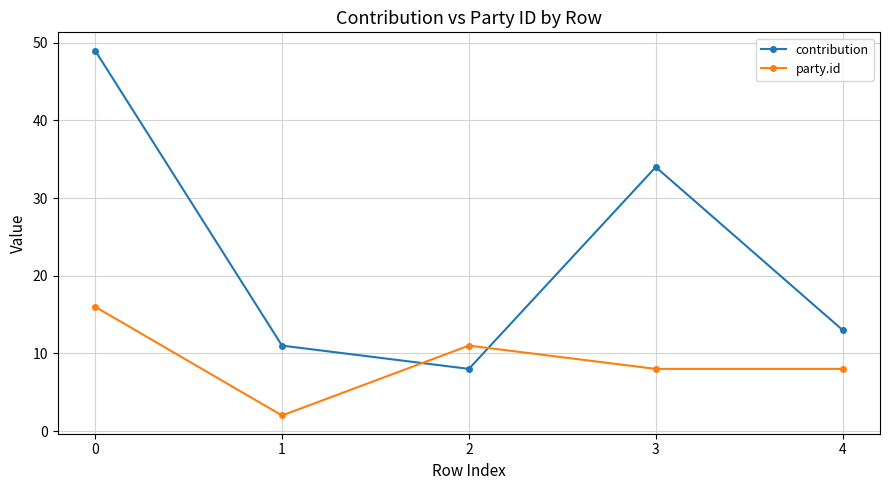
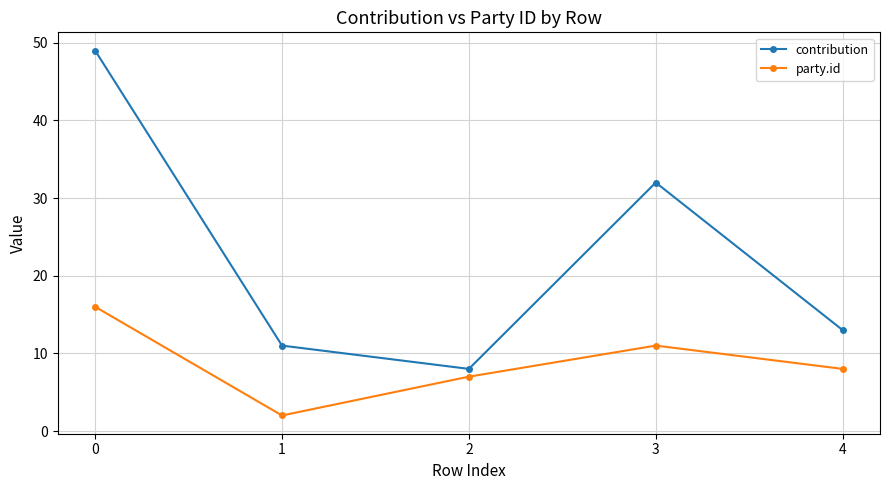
  {
    "contribution": {
      "0": 49,
      "1": 11,
      "2": 8,
-     "3": 34,
+     "3": 32,
      "4": 13
    },
    "party.id": {
      "0": 16,
      "1": 2,
-     "2": 11,
-     "3": 8,
+     "2": 7,
+     "3": 11,
      "4": 8
    }
  }
